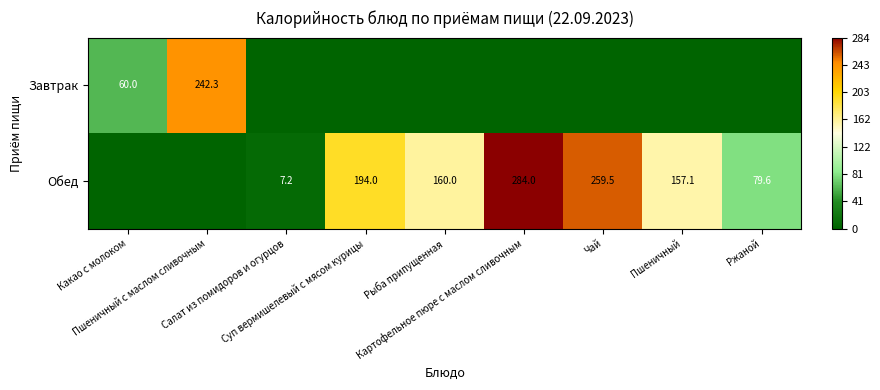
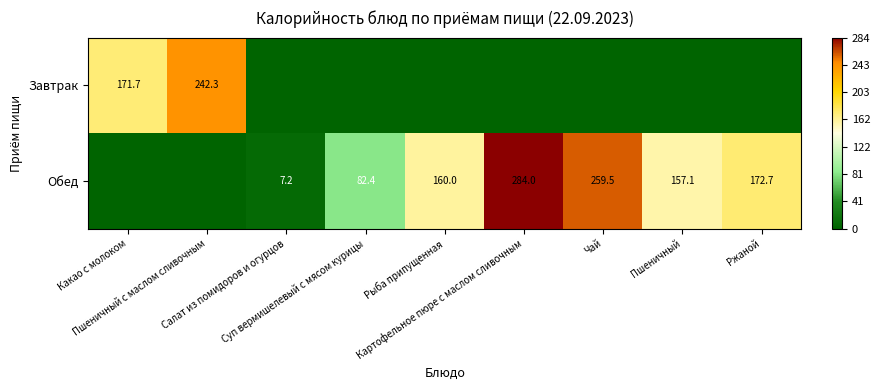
  {
    "Завтрак": {
-     "Какао с молоком": 60.0,
+     "Какао с молоком": 171.7,
      "Пшеничный с маслом сливочным": 242.3
    },
    "Обед": {
      "Салат из помидоров и огурцов": 7.2,
-     "Суп вермишелевый с мясом курицы": 194.0,
+     "Суп вермишелевый с мясом курицы": 82.4,
      "Рыба припущенная": 160.0,
      "Картофельное пюре с маслом сливочным": 284.0,
      "Чай": 259.5,
      "Пшеничный": 157.1,
-     "Ржаной": 79.6
+     "Ржаной": 172.7
    }
  }
